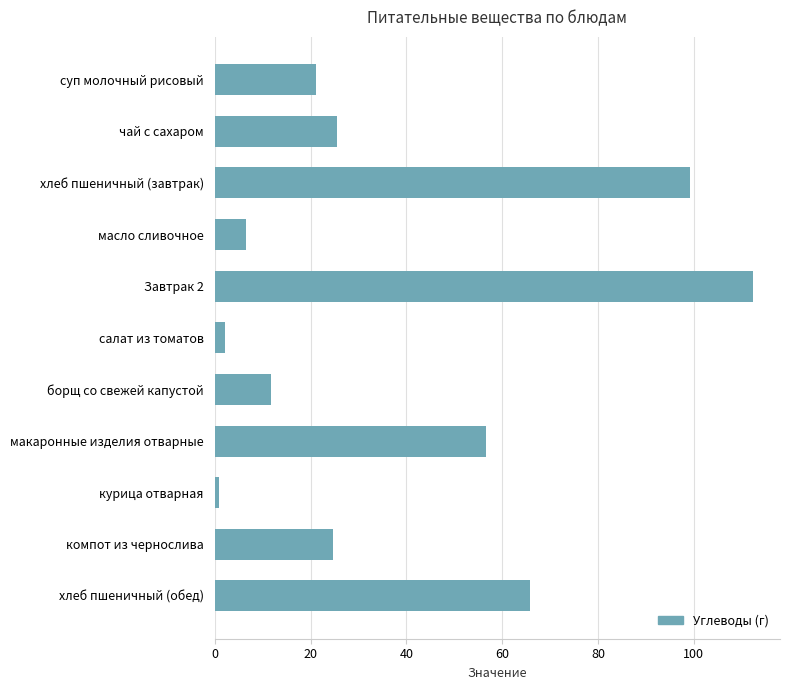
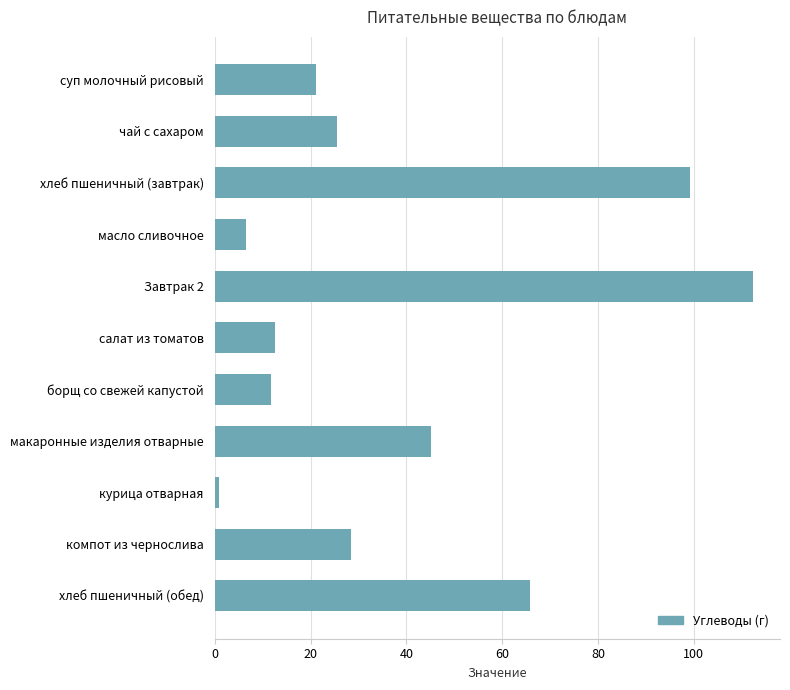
  {
    "суп молочный рисовый": 21,
    "чай с сахаром": 25,
    "хлеб пшеничный (завтрак)": 99,
    "масло сливочное": 7,
    "Завтрак 2": 112,
-   "салат из томатов": 2,
+   "салат из томатов": 13,
    "борщ со свежей капустой": 12,
-   "макаронные изделия отварные": 57,
+   "макаронные изделия отварные": 45,
    "курица отварная": 1,
-   "компот из чернослива": 25,
+   "компот из чернослива": 28,
    "хлеб пшеничный (обед)": 66
  }
